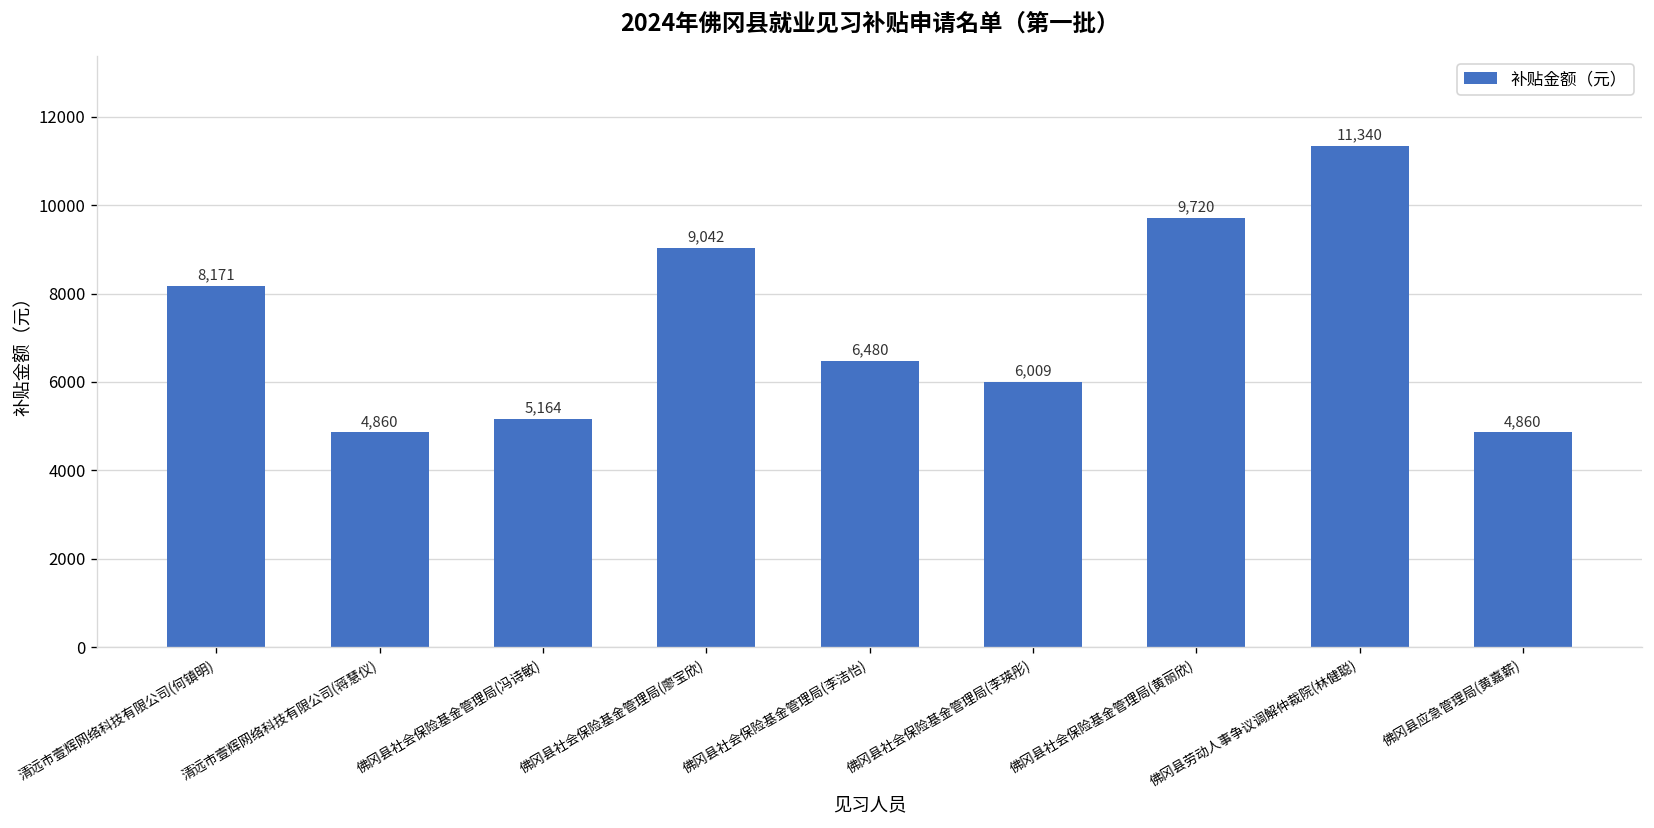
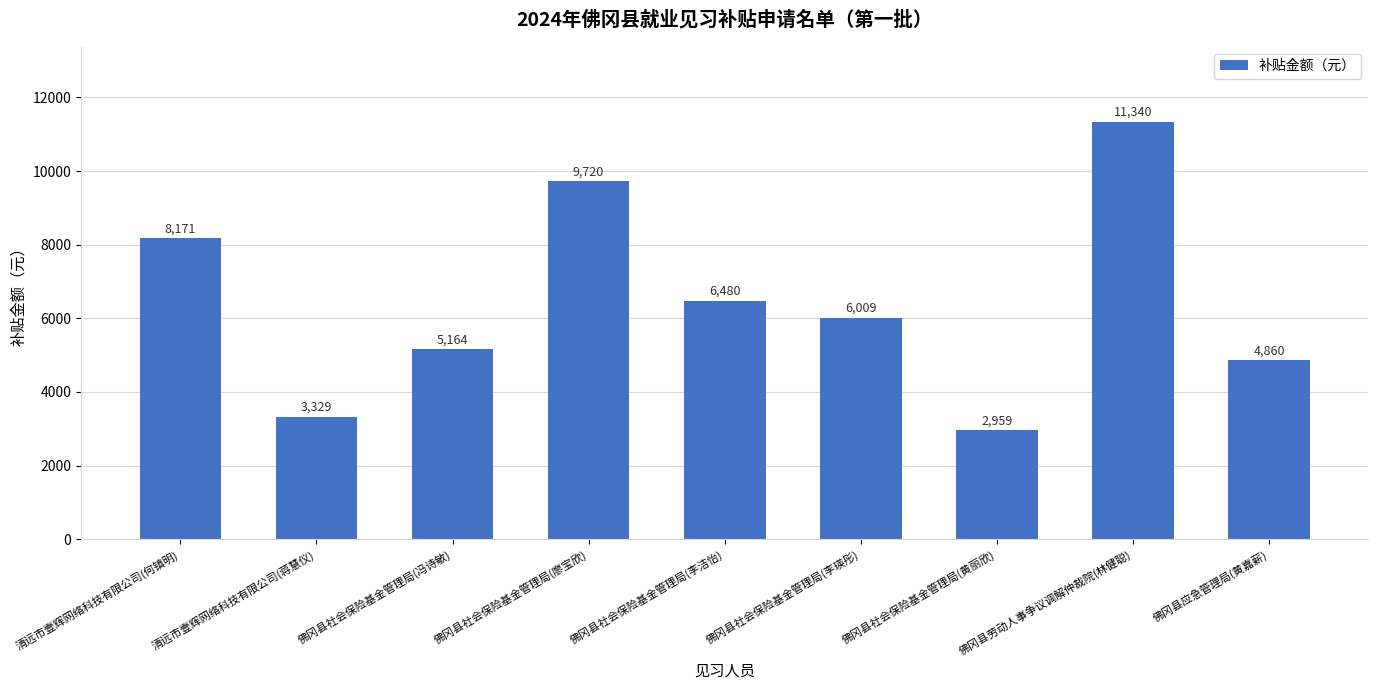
  {
    "清远市壹辉网络科技有限公司(何镇明)": "8,171",
-   "清远市壹辉网络科技有限公司(蒋慧仪)": "4,860",
+   "清远市壹辉网络科技有限公司(蒋慧仪)": "3,329",
    "佛冈县社会保险基金管理局(冯诗敏)": "5,164",
-   "佛冈县社会保险基金管理局(廖宝欣)": "9,042",
+   "佛冈县社会保险基金管理局(廖宝欣)": "9,720",
    "佛冈县社会保险基金管理局(李洁怡)": "6,480",
    "佛冈县社会保险基金管理局(李瑛彤)": "6,009",
-   "佛冈县社会保险基金管理局(黄丽欣)": "9,720",
+   "佛冈县社会保险基金管理局(黄丽欣)": "2,959",
    "佛冈县劳动人事争议调解仲裁院(林健聪)": "11,340",
    "佛冈县应急管理局(黄嘉薪)": "4,860"
  }
